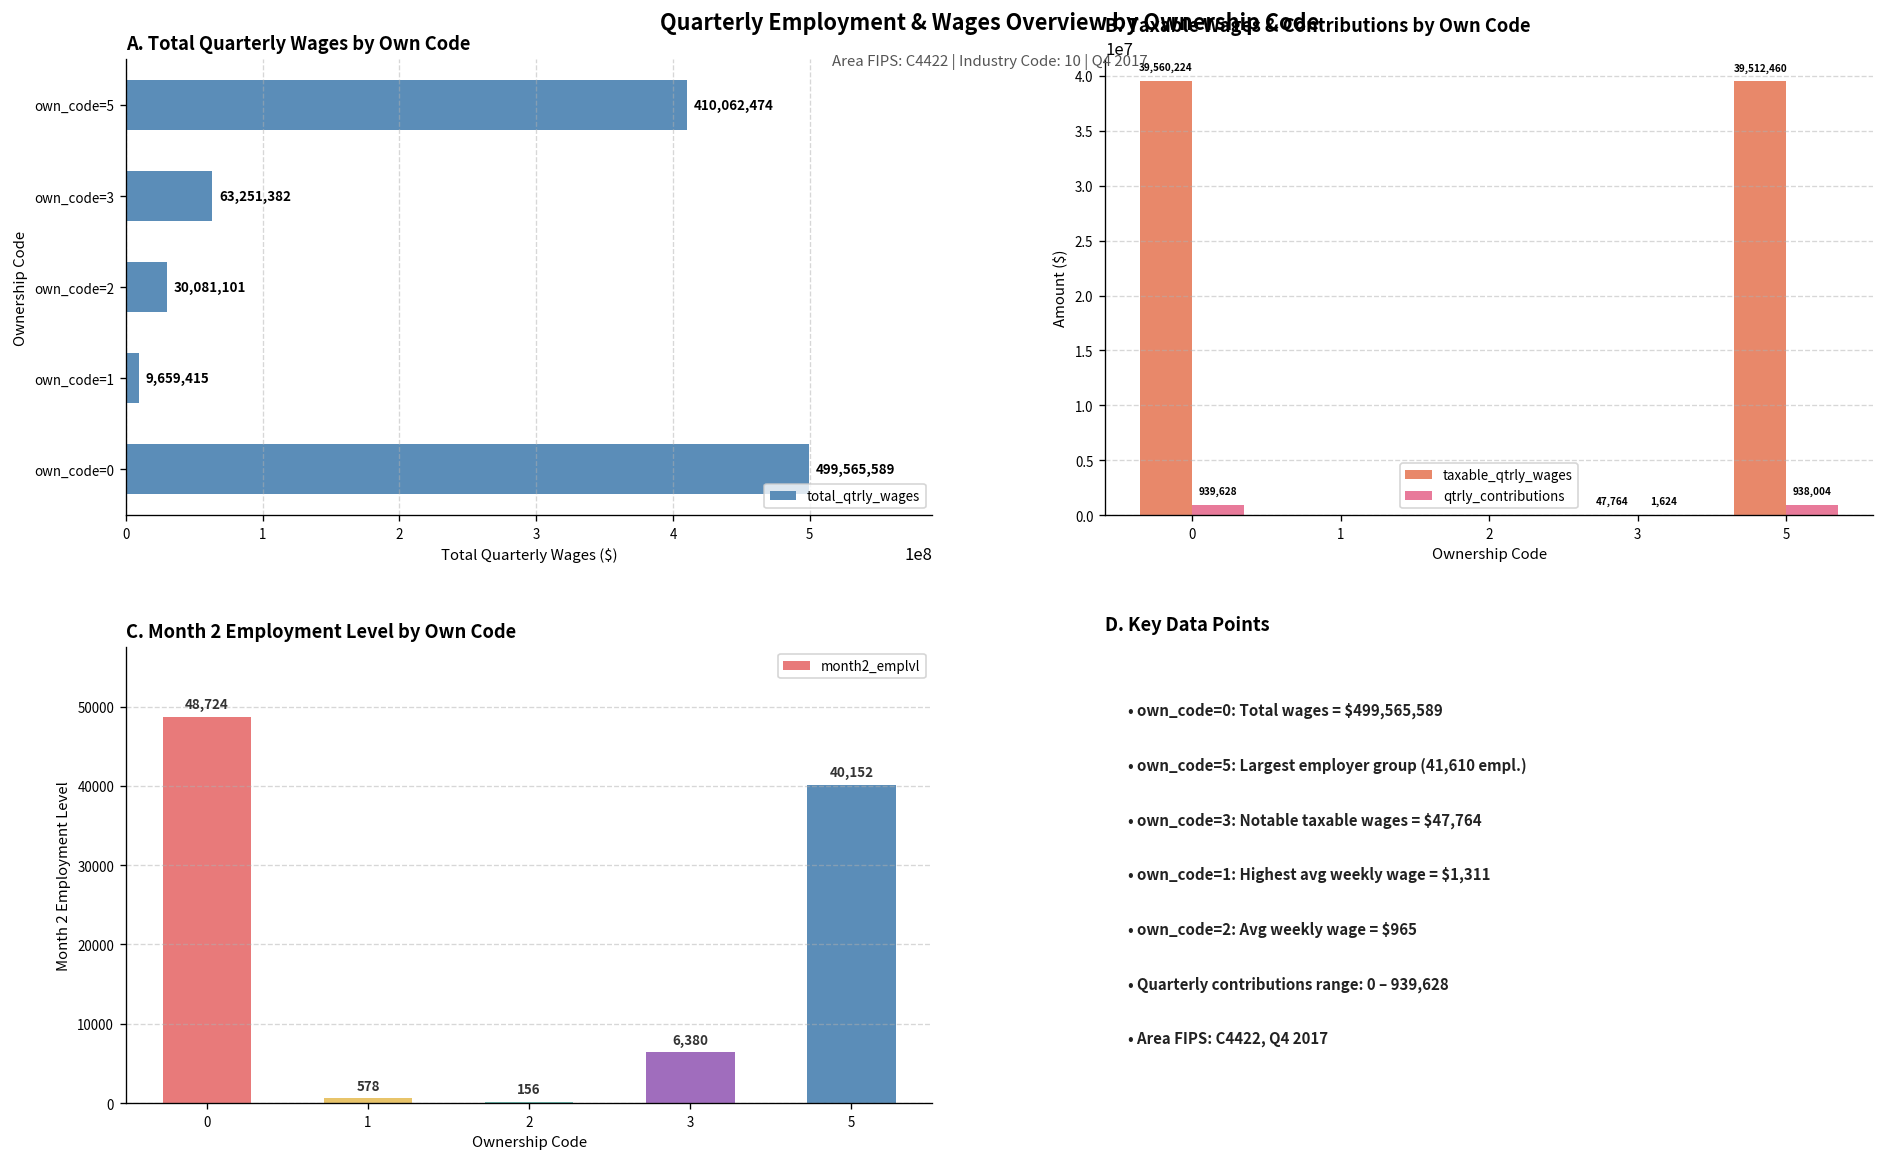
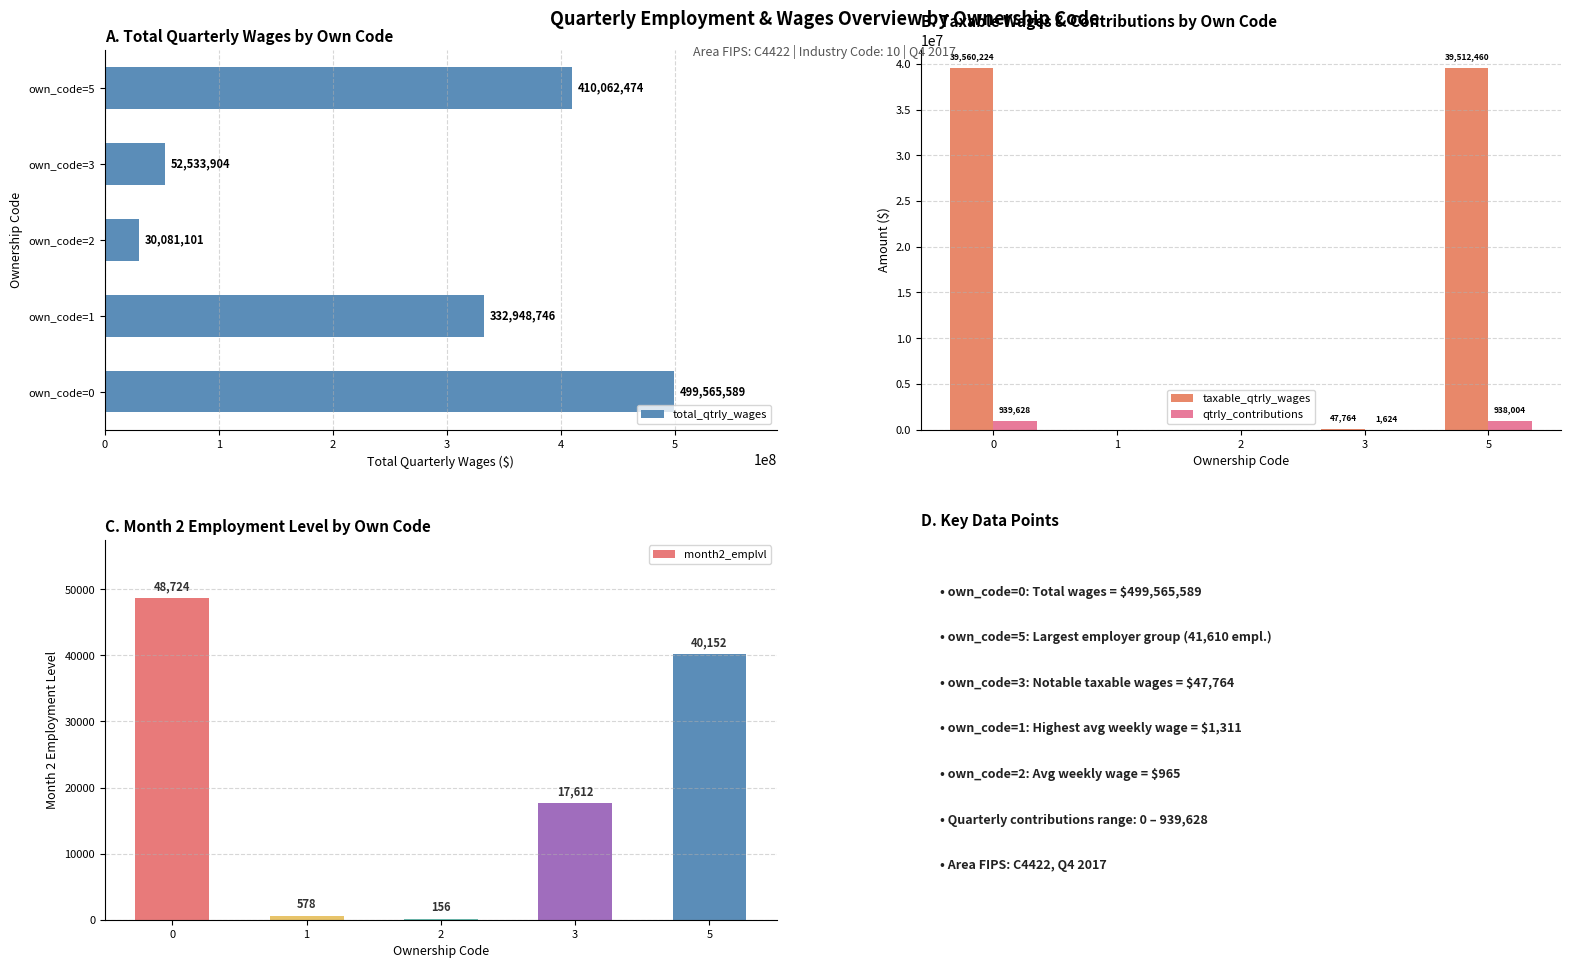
  {
    "A. Total Quarterly Wages by Own Code": {
      "own_code=5": "410,062,474",
-     "own_code=3": "63,251,382",
+     "own_code=3": "52,533,904",
      "own_code=2": "30,081,101",
-     "own_code=1": "9,659,415",
+     "own_code=1": "332,948,746",
      "own_code=0": "499,565,589"
    },
    "C. Month 2 Employment Level by Own Code": {
      "0": "48,724",
      "1": "578",
      "2": "156",
-     "3": "6,380",
+     "3": "17,612",
      "5": "40,152"
    }
  }
